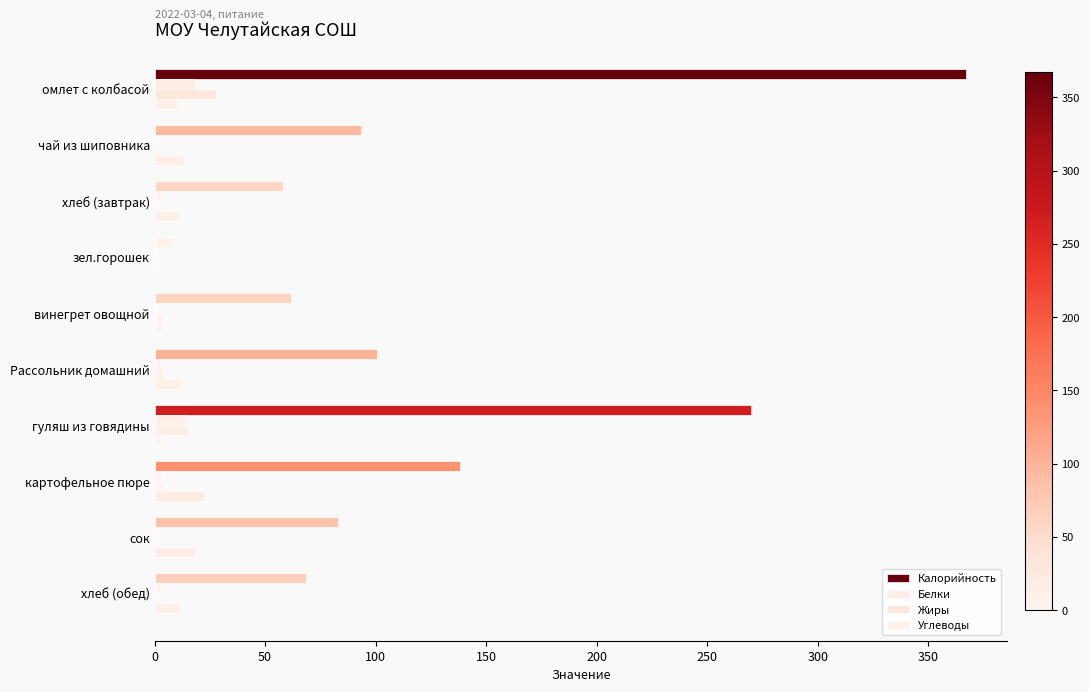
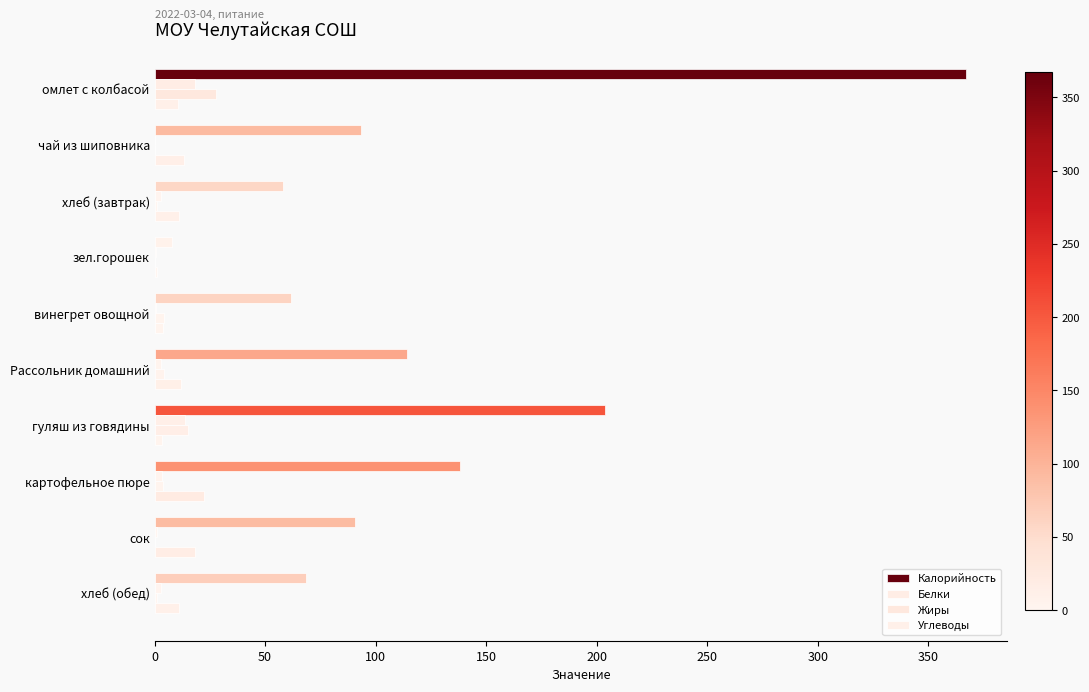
  {
    "Калорийность": {
      "омлет с колбасой": 367,
      "чай из шиповника": 93,
      "хлеб (завтрак)": 58,
      "зел.горошек": 8,
      "винегрет овощной": 62,
-     "Рассольник домашний": 101,
-     "гуляш из говядины": 270,
+     "Рассольник домашний": 114,
+     "гуляш из говядины": 204,
      "картофельное пюре": 138,
-     "сок": 83,
+     "сок": 91,
      "хлеб (обед)": 69
    }
  }
